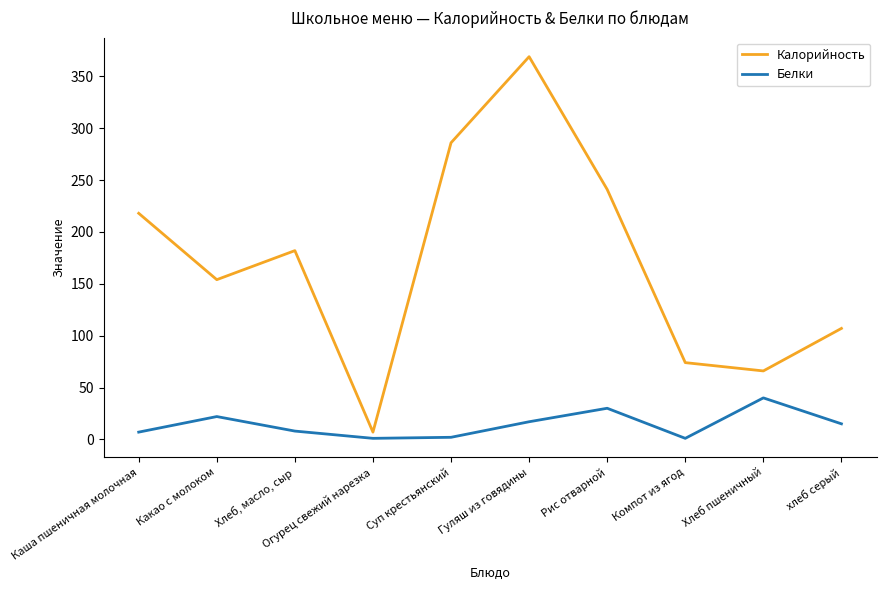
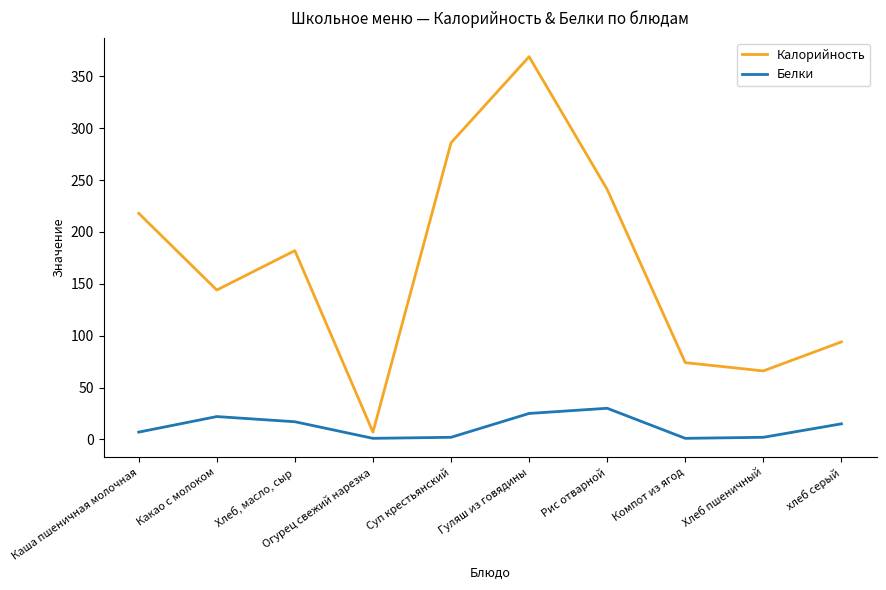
  {
    "Калорийность": {
      "Каша пшеничная молочная": 218,
-     "Какао с молоком": 154,
+     "Какао с молоком": 144,
      "Хлеб, масло, сыр": 182,
      "Огурец свежий нарезка": 7,
      "Суп крестьянский": 286,
      "Гуляш из говядины": 369,
      "Рис отварной": 241,
      "Компот из ягод": 74,
      "Хлеб пшеничный": 66,
-     "хлеб серый": 107
+     "хлеб серый": 94
    },
    "Белки": {
      "Каша пшеничная молочная": 7,
      "Какао с молоком": 22,
-     "Хлеб, масло, сыр": 8,
+     "Хлеб, масло, сыр": 17,
      "Огурец свежий нарезка": 1,
      "Суп крестьянский": 2,
-     "Гуляш из говядины": 17,
+     "Гуляш из говядины": 25,
      "Рис отварной": 30,
      "Компот из ягод": 1,
-     "Хлеб пшеничный": 40,
+     "Хлеб пшеничный": 2,
      "хлеб серый": 15
    }
  }
